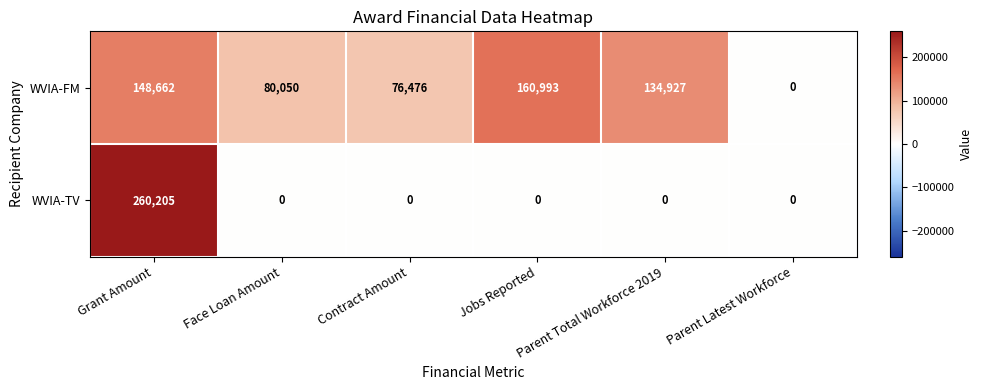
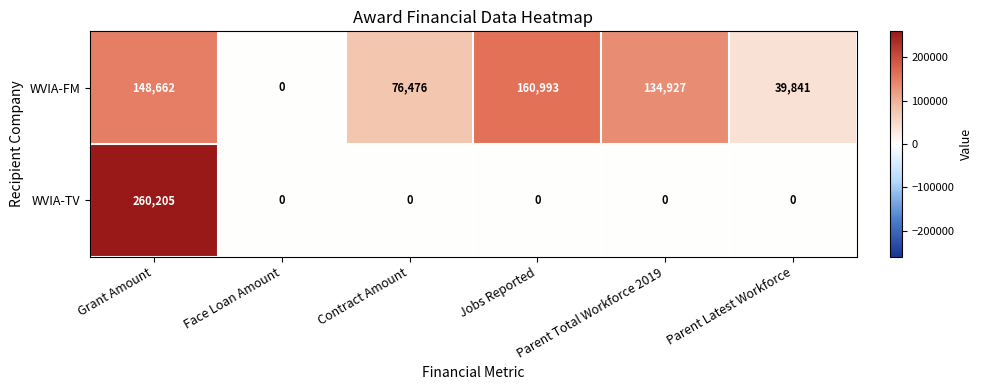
  {
    "WVIA-FM": {
      "Grant Amount": "148,662",
-     "Face Loan Amount": "80,050",
+     "Face Loan Amount": "0",
      "Contract Amount": "76,476",
      "Jobs Reported": "160,993",
      "Parent Total Workforce 2019": "134,927",
-     "Parent Latest Workforce": "0"
+     "Parent Latest Workforce": "39,841"
    },
    "WVIA-TV": {
      "Grant Amount": "260,205",
      "Face Loan Amount": "0",
      "Contract Amount": "0",
      "Jobs Reported": "0",
      "Parent Total Workforce 2019": "0",
      "Parent Latest Workforce": "0"
    }
  }
